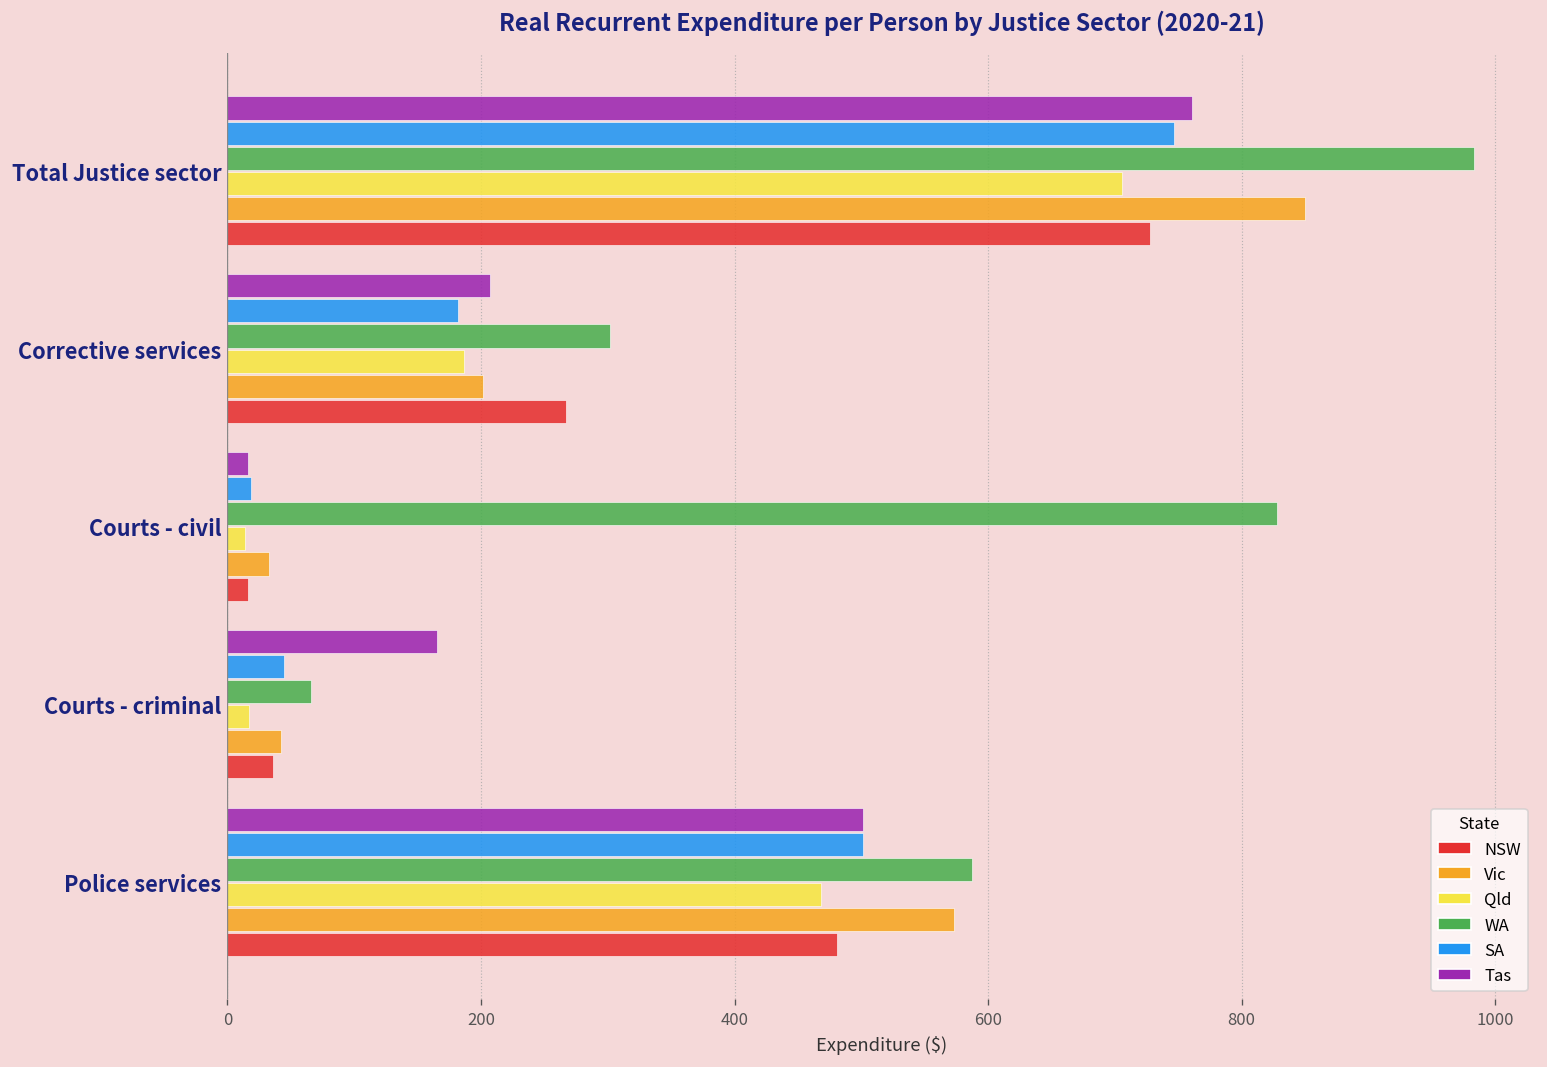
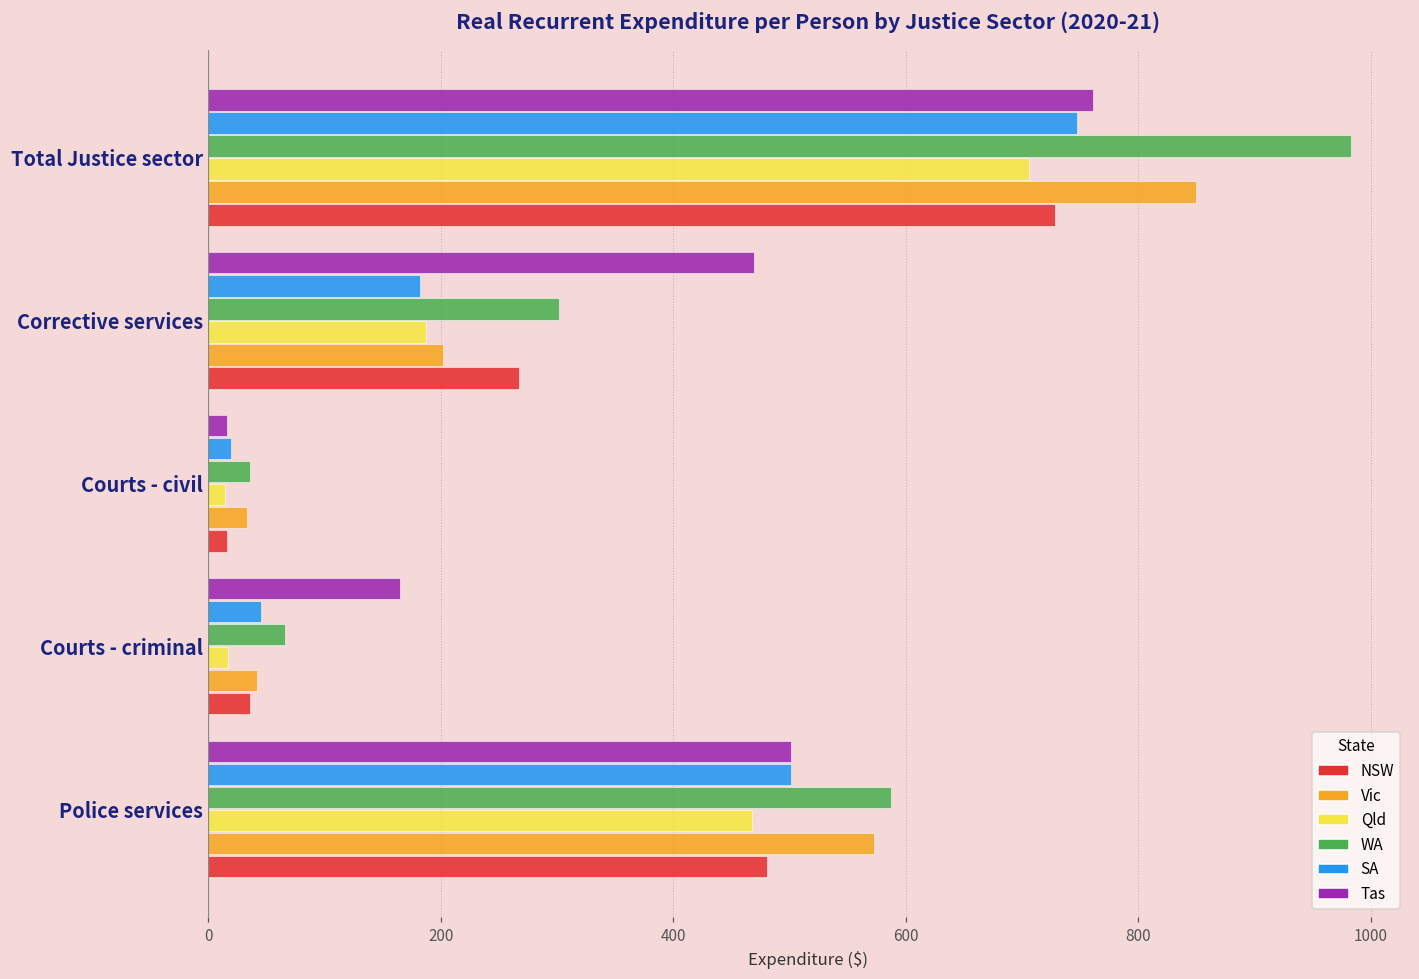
  {
    "NSW": {
      "Total Justice sector": 728,
      "Corrective services": 267,
      "Courts - civil": 16,
      "Courts - criminal": 36,
      "Police services": 481
    },
    "Vic": {
      "Total Justice sector": 850,
      "Corrective services": 202,
      "Courts - civil": 33,
      "Courts - criminal": 42,
      "Police services": 573
    },
    "Qld": {
      "Total Justice sector": 706,
      "Corrective services": 187,
      "Courts - civil": 14,
      "Courts - criminal": 17,
      "Police services": 468
    },
    "WA": {
      "Total Justice sector": 983,
      "Corrective services": 302,
-     "Courts - civil": 828,
+     "Courts - civil": 36,
      "Courts - criminal": 66,
      "Police services": 587
    },
    "SA": {
      "Total Justice sector": 747,
      "Corrective services": 182,
      "Courts - civil": 19,
      "Courts - criminal": 45,
      "Police services": 501
    },
    "Tas": {
      "Total Justice sector": 761,
-     "Corrective services": 207,
+     "Corrective services": 469,
      "Courts - civil": 16,
      "Courts - criminal": 165,
      "Police services": 501
    }
  }
